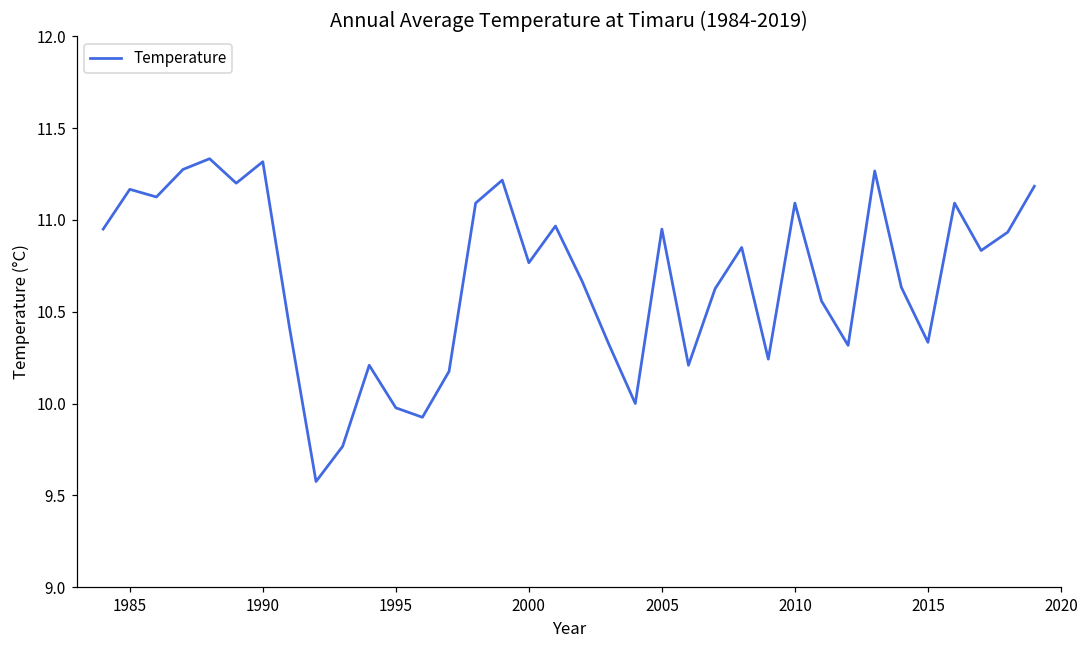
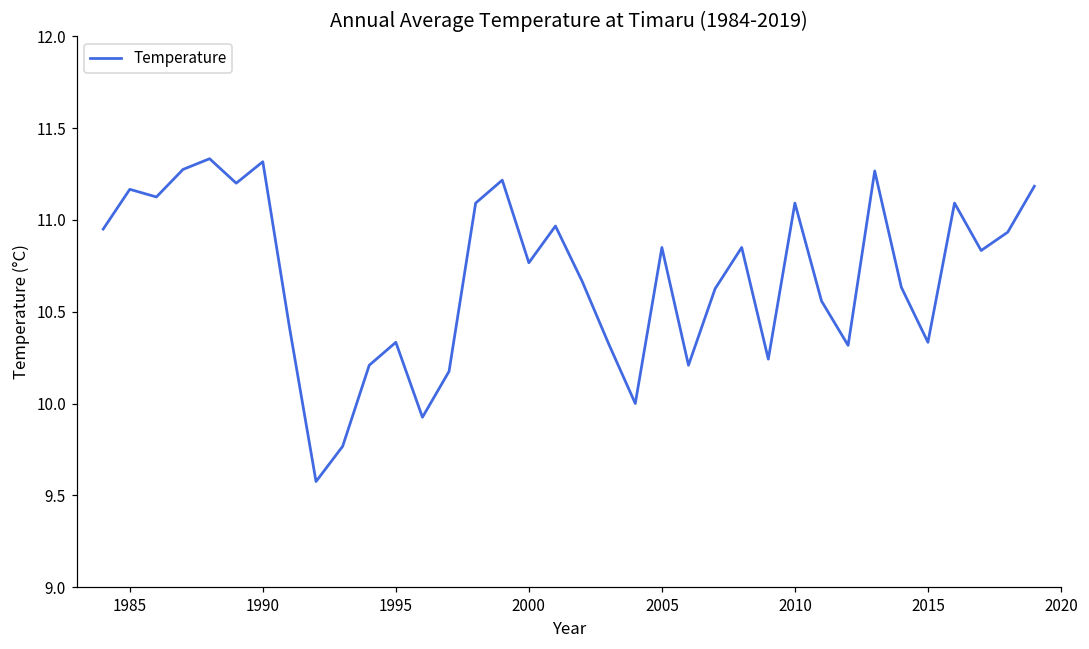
  {
    "1985": 11.17,
    "1990": 11.32,
-   "1995": 9.98,
+   "1995": 10.33,
    "2000": 10.77,
-   "2005": 10.95,
+   "2005": 10.85,
    "2010": 11.09,
    "2015": 10.33
  }
